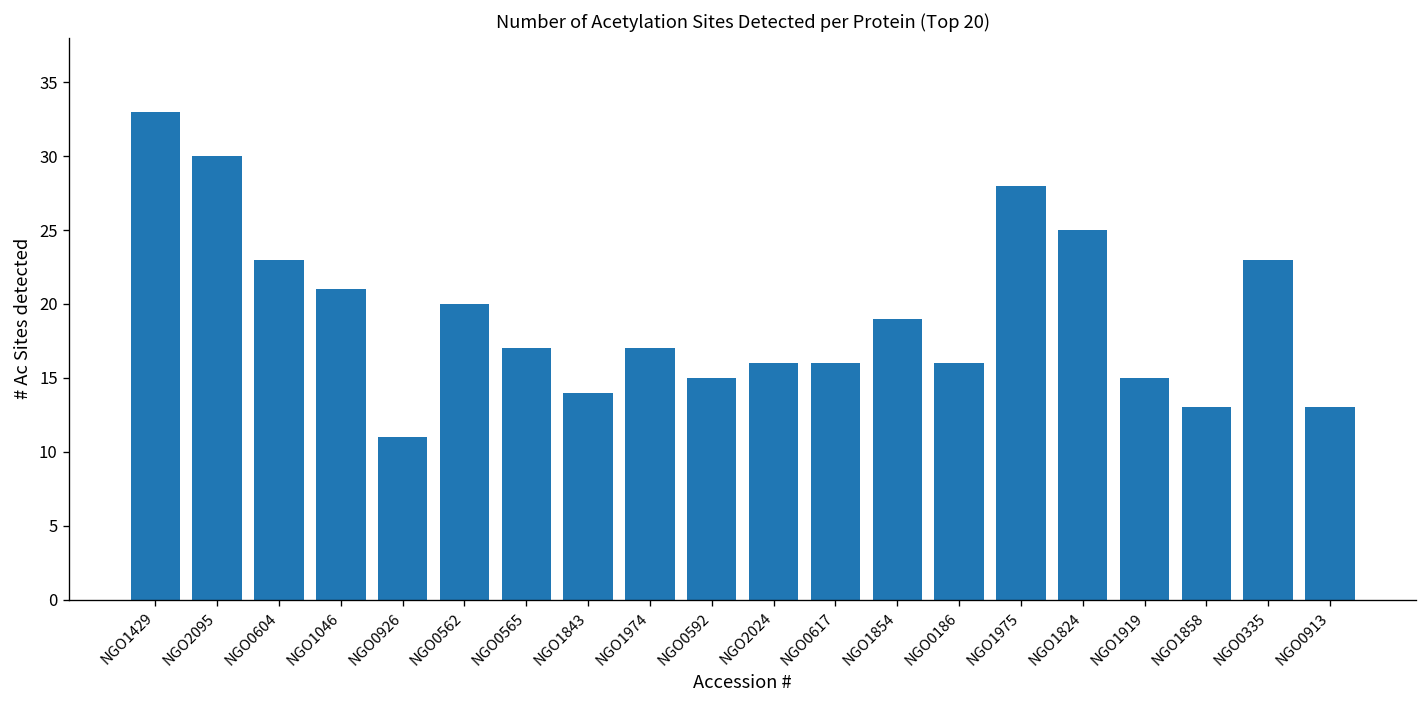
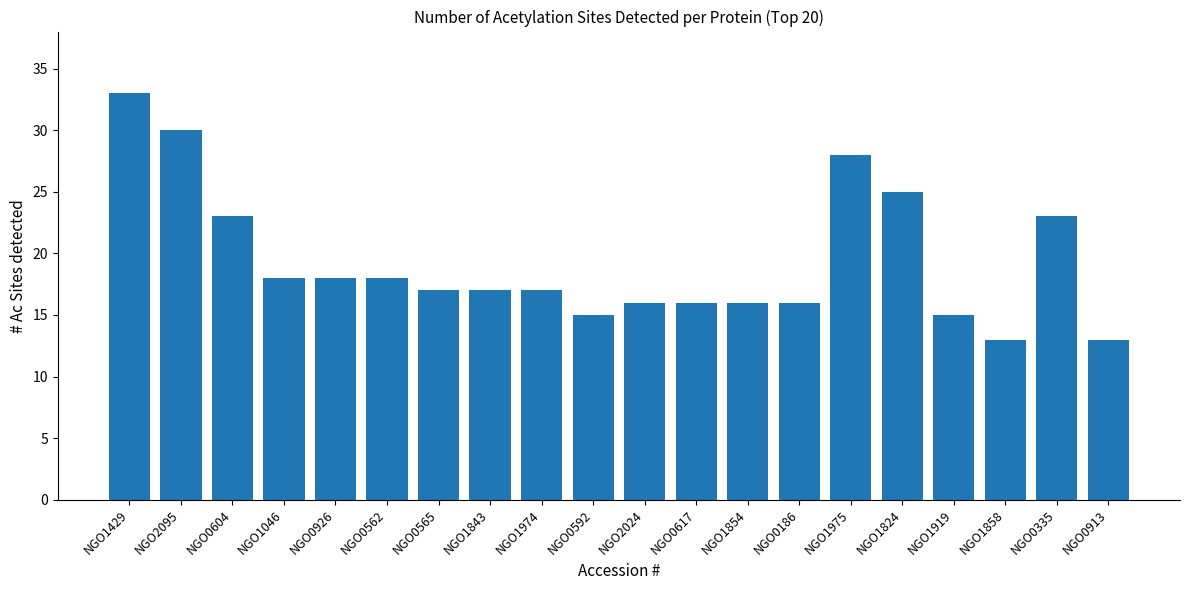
  {
    "NGO1429": 33,
    "NGO2095": 30,
    "NGO0604": 23,
-   "NGO1046": 21,
-   "NGO0926": 11,
-   "NGO0562": 20,
+   "NGO1046": 18,
+   "NGO0926": 18,
+   "NGO0562": 18,
    "NGO0565": 17,
-   "NGO1843": 14,
+   "NGO1843": 17,
    "NGO1974": 17,
    "NGO0592": 15,
    "NGO2024": 16,
    "NGO0617": 16,
-   "NGO1854": 19,
+   "NGO1854": 16,
    "NGO0186": 16,
    "NGO1975": 28,
    "NGO1824": 25,
    "NGO1919": 15,
    "NGO1858": 13,
    "NGO0335": 23,
    "NGO0913": 13
  }
